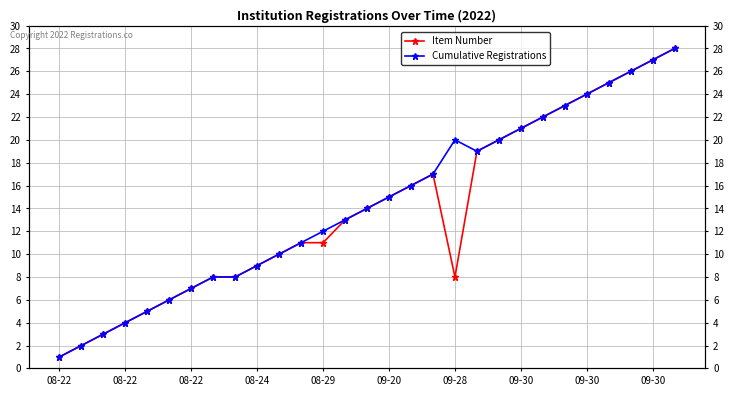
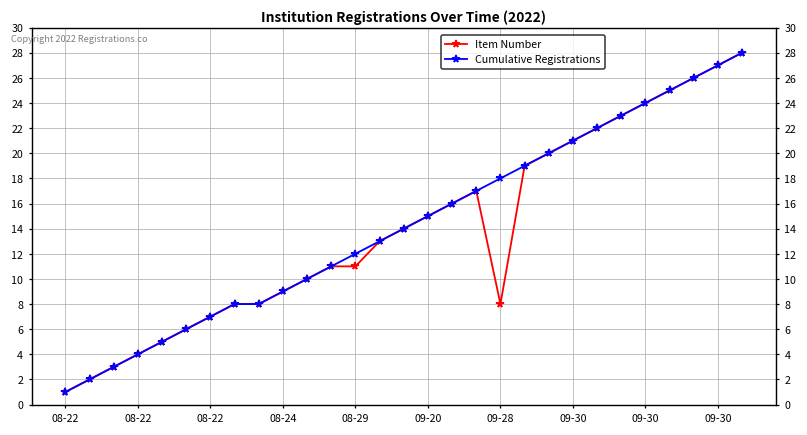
  {
    "Item Number": {
      "08-29": 11,
      "09-28": 8
    },
    "Cumulative Registrations": {
      "08-29": 12,
-     "09-28": 20
+     "09-28": 18
    }
  }
